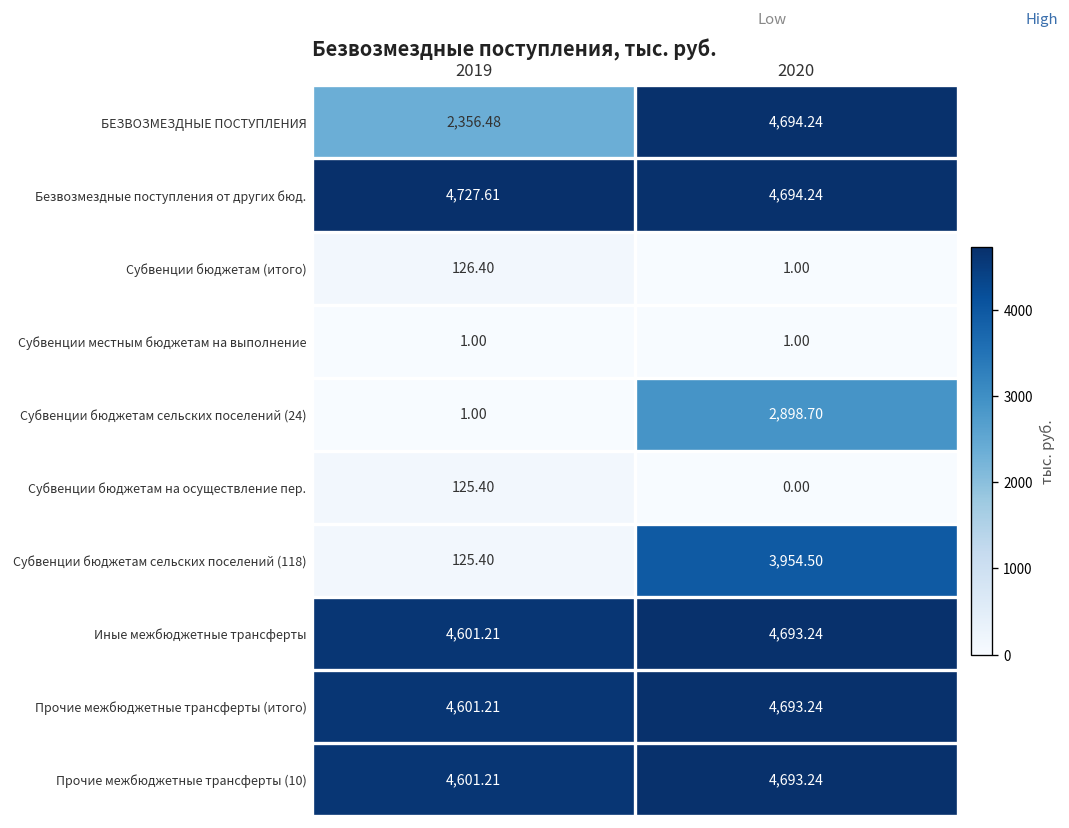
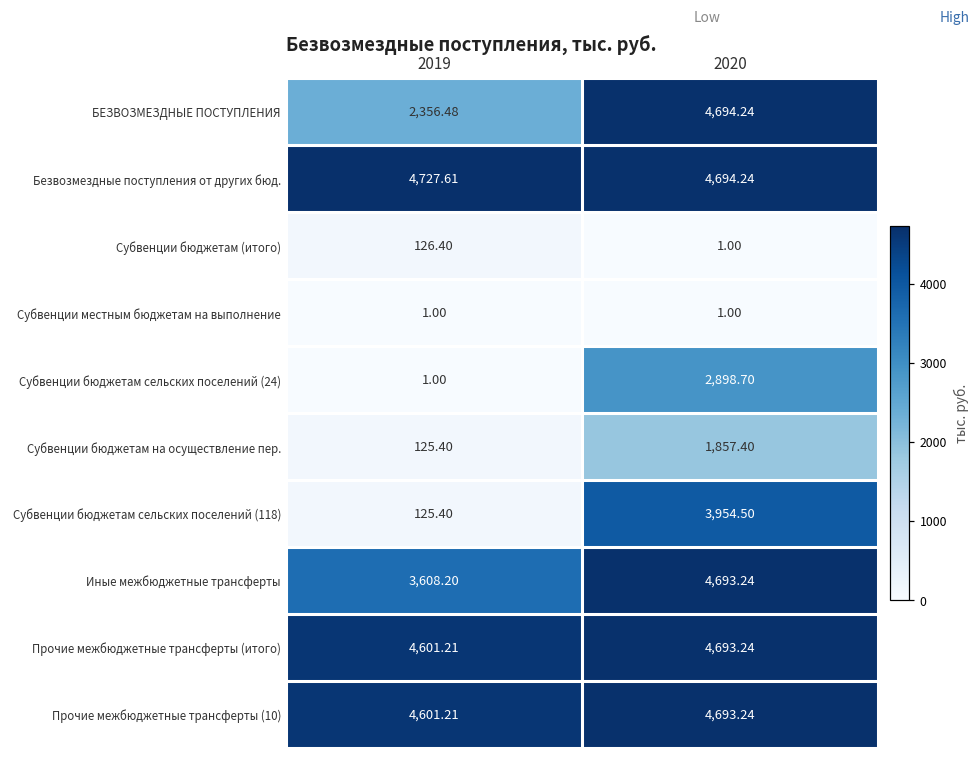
  {
    "БЕЗВОЗМЕЗДНЫЕ ПОСТУПЛЕНИЯ": {
      "2019": "2,356.48",
      "2020": "4,694.24"
    },
    "Безвозмездные поступления от других бюд.": {
      "2019": "4,727.61",
      "2020": "4,694.24"
    },
    "Субвенции бюджетам (итого)": {
      "2019": "126.40",
      "2020": "1.00"
    },
    "Субвенции местным бюджетам на выполнение": {
      "2019": "1.00",
      "2020": "1.00"
    },
    "Субвенции бюджетам сельских поселений (24)": {
      "2019": "1.00",
      "2020": "2,898.70"
    },
    "Субвенции бюджетам на осуществление пер.": {
      "2019": "125.40",
-     "2020": "0.00"
+     "2020": "1,857.40"
    },
    "Субвенции бюджетам сельских поселений (118)": {
      "2019": "125.40",
      "2020": "3,954.50"
    },
    "Иные межбюджетные трансферты": {
-     "2019": "4,601.21",
+     "2019": "3,608.20",
      "2020": "4,693.24"
    },
    "Прочие межбюджетные трансферты (итого)": {
      "2019": "4,601.21",
      "2020": "4,693.24"
    },
    "Прочие межбюджетные трансферты (10)": {
      "2019": "4,601.21",
      "2020": "4,693.24"
    }
  }
